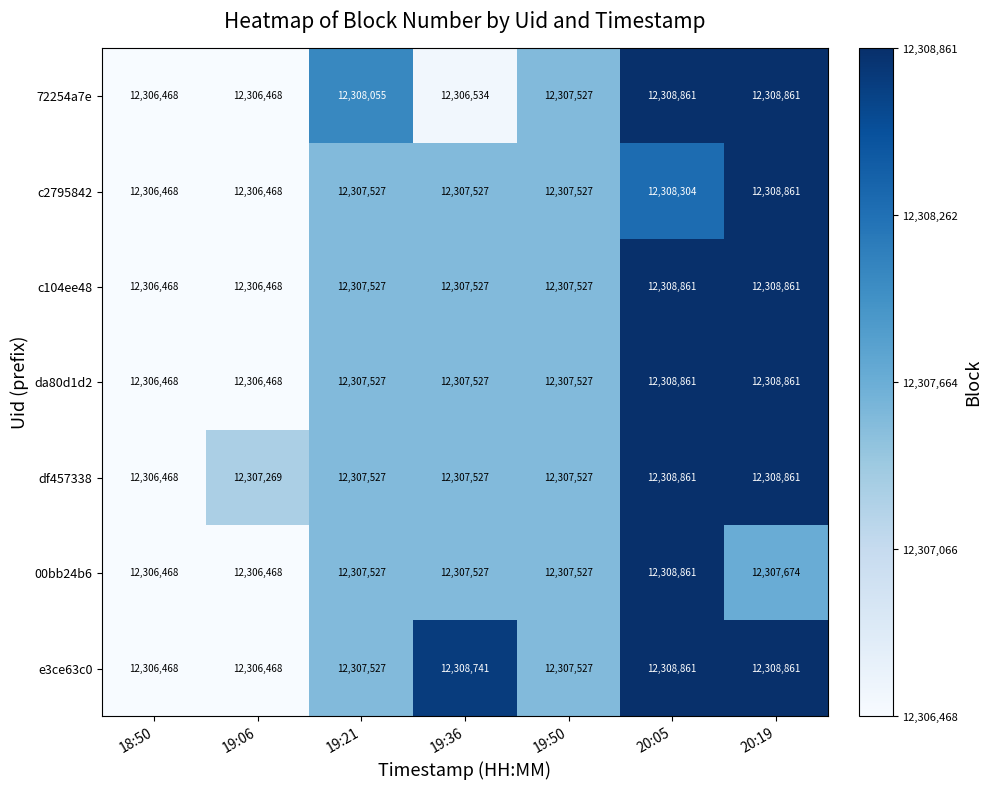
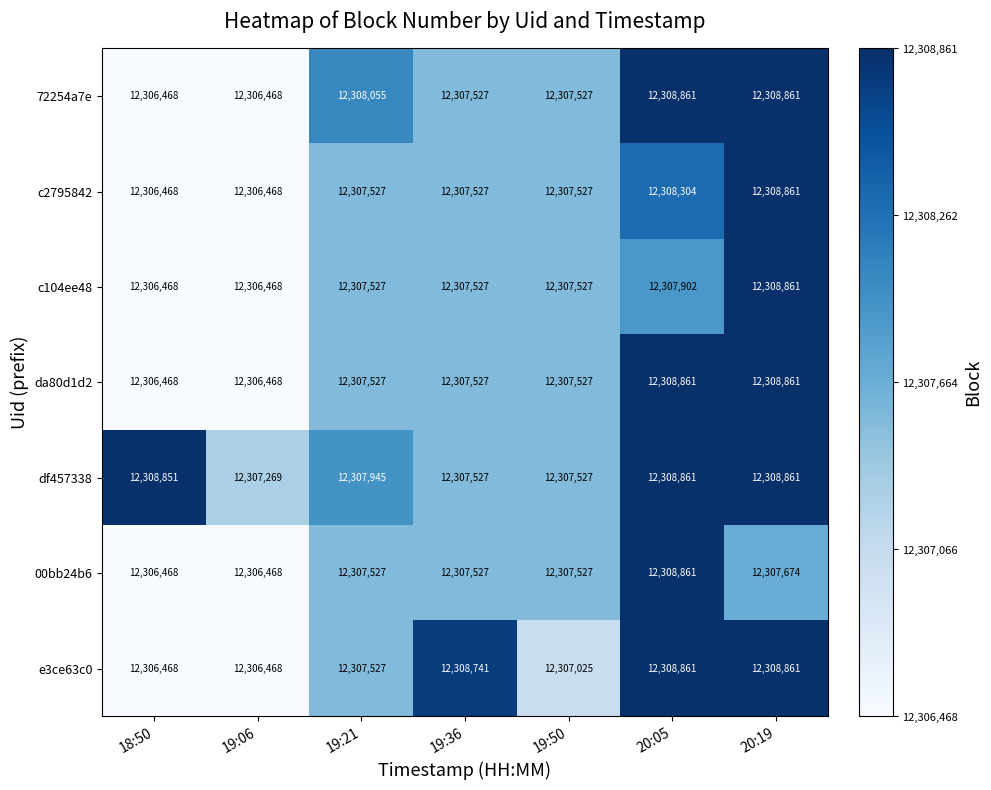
  {
    "72254a7e": {
      "18:50": "12,306,468",
      "19:06": "12,306,468",
      "19:21": "12,308,055",
-     "19:36": "12,306,534",
+     "19:36": "12,307,527",
      "19:50": "12,307,527",
      "20:05": "12,308,861",
      "20:19": "12,308,861"
    },
    "c2795842": {
      "18:50": "12,306,468",
      "19:06": "12,306,468",
      "19:21": "12,307,527",
      "19:36": "12,307,527",
      "19:50": "12,307,527",
      "20:05": "12,308,304",
      "20:19": "12,308,861"
    },
    "c104ee48": {
      "18:50": "12,306,468",
      "19:06": "12,306,468",
      "19:21": "12,307,527",
      "19:36": "12,307,527",
      "19:50": "12,307,527",
-     "20:05": "12,308,861",
+     "20:05": "12,307,902",
      "20:19": "12,308,861"
    },
    "da80d1d2": {
      "18:50": "12,306,468",
      "19:06": "12,306,468",
      "19:21": "12,307,527",
      "19:36": "12,307,527",
      "19:50": "12,307,527",
      "20:05": "12,308,861",
      "20:19": "12,308,861"
    },
    "df457338": {
-     "18:50": "12,306,468",
+     "18:50": "12,308,851",
      "19:06": "12,307,269",
-     "19:21": "12,307,527",
+     "19:21": "12,307,945",
      "19:36": "12,307,527",
      "19:50": "12,307,527",
      "20:05": "12,308,861",
      "20:19": "12,308,861"
    },
    "00bb24b6": {
      "18:50": "12,306,468",
      "19:06": "12,306,468",
      "19:21": "12,307,527",
      "19:36": "12,307,527",
      "19:50": "12,307,527",
      "20:05": "12,308,861",
      "20:19": "12,307,674"
    },
    "e3ce63c0": {
      "18:50": "12,306,468",
      "19:06": "12,306,468",
      "19:21": "12,307,527",
      "19:36": "12,308,741",
-     "19:50": "12,307,527",
+     "19:50": "12,307,025",
      "20:05": "12,308,861",
      "20:19": "12,308,861"
    }
  }
